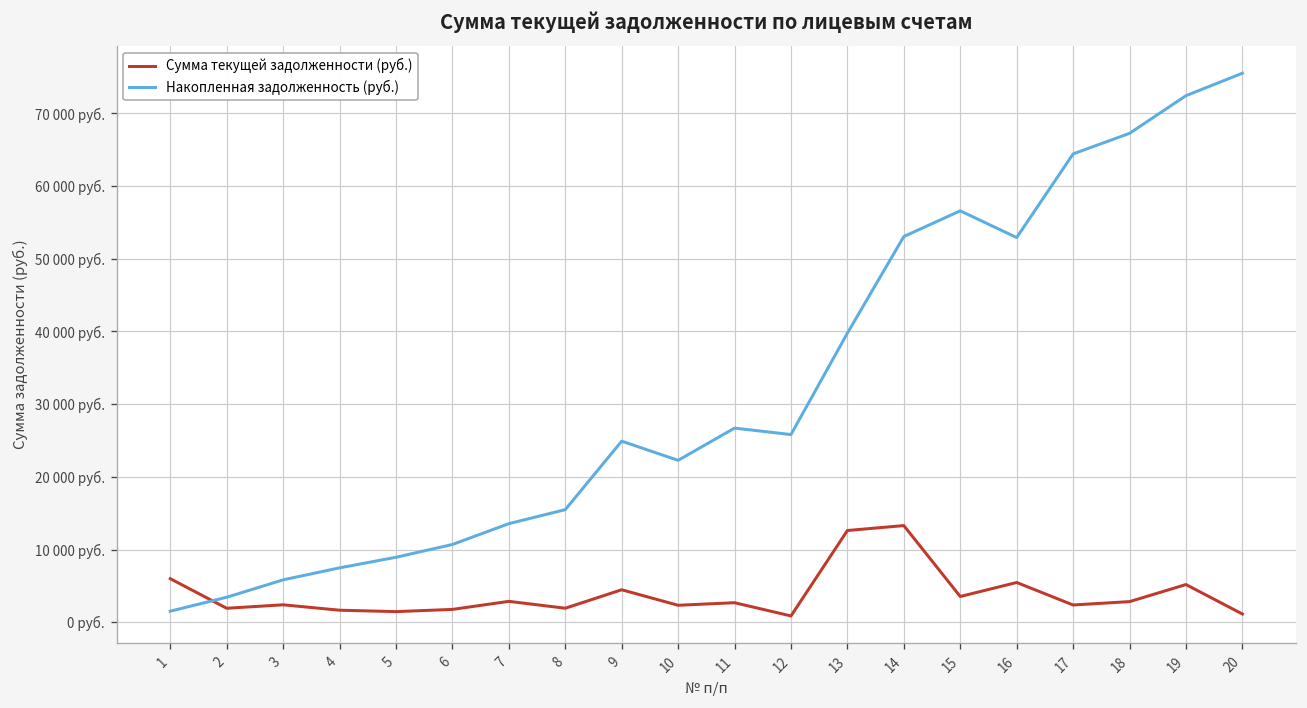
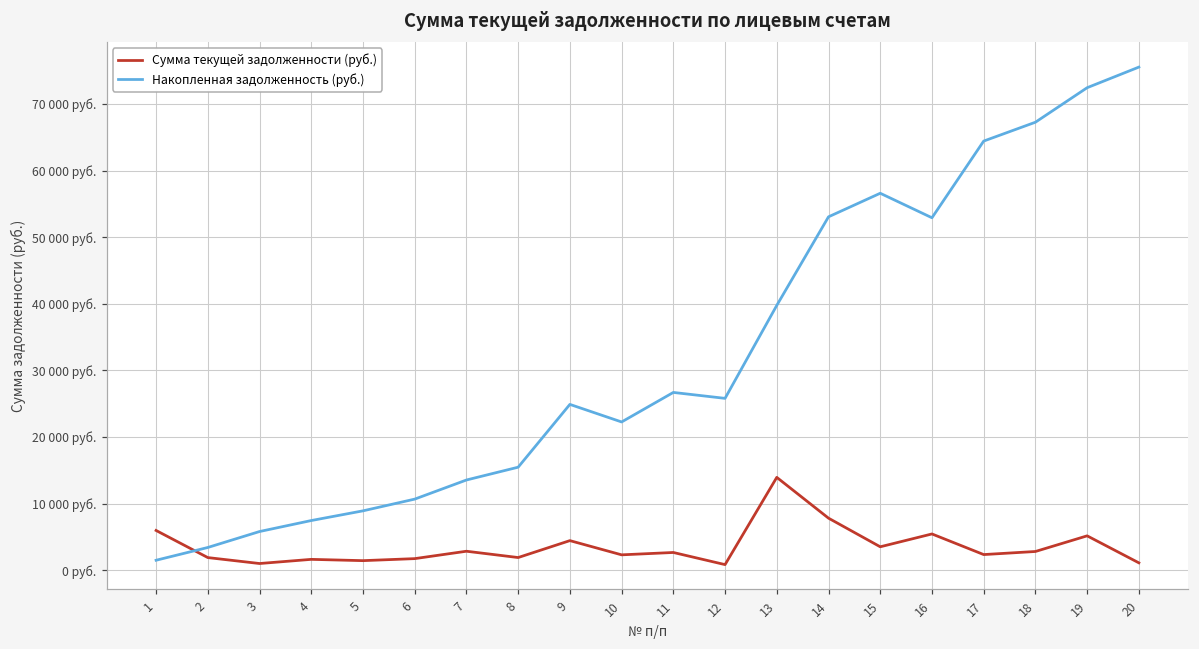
  {
    "Сумма текущей задолженности (руб.)": {
      "1": "6000 руб.",
      "2": "2000 руб.",
-     "3": "2000 руб.",
+     "3": "1000 руб.",
      "4": "2000 руб.",
      "5": "1000 руб.",
      "6": "2000 руб.",
      "7": "3000 руб.",
      "8": "2000 руб.",
      "9": "4000 руб.",
      "10": "2000 руб.",
      "11": "3000 руб.",
      "12": "1000 руб.",
-     "13": "13000 руб.",
-     "14": "13000 руб.",
+     "13": "14000 руб.",
+     "14": "8000 руб.",
      "15": "4000 руб.",
      "16": "5000 руб.",
      "17": "2000 руб.",
      "18": "3000 руб.",
      "19": "5000 руб.",
      "20": "1000 руб."
    },
    "Накопленная задолженность (руб.)": {
      "1": "2000 руб.",
      "2": "3000 руб.",
      "3": "6000 руб.",
      "4": "7000 руб.",
      "5": "9000 руб.",
      "6": "11000 руб.",
      "7": "14000 руб.",
      "8": "15000 руб.",
      "9": "25000 руб.",
      "10": "22000 руб.",
      "11": "27000 руб.",
      "12": "26000 руб.",
      "13": "40000 руб.",
      "14": "53000 руб.",
      "15": "57000 руб.",
      "16": "53000 руб.",
      "17": "64000 руб.",
      "18": "67000 руб.",
      "19": "72000 руб.",
      "20": "76000 руб."
    }
  }
